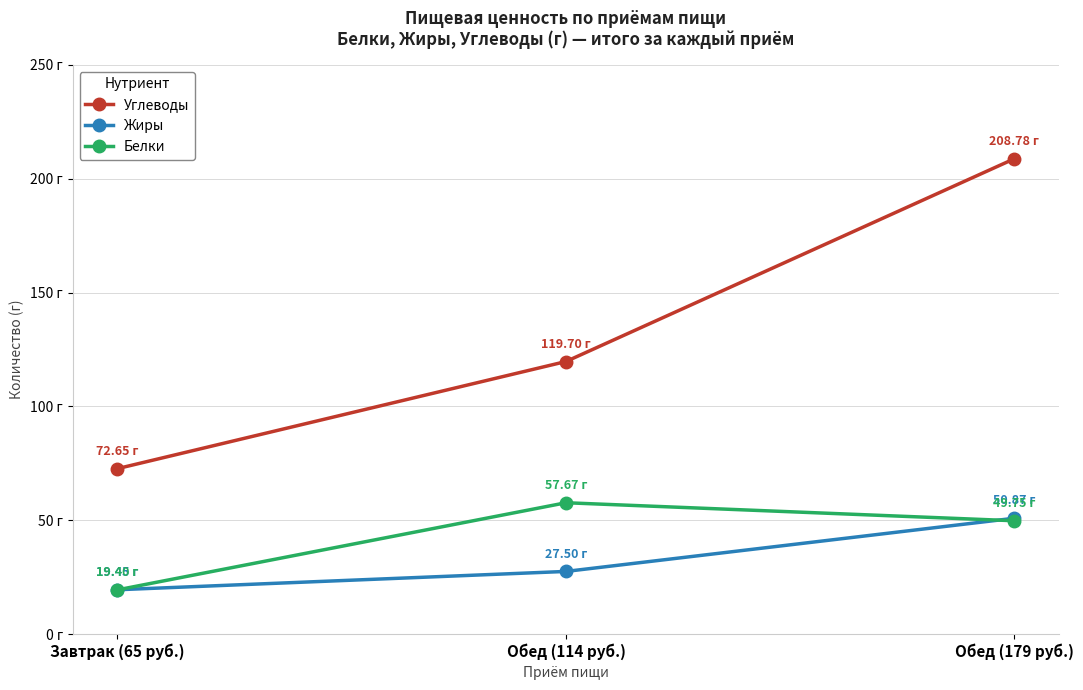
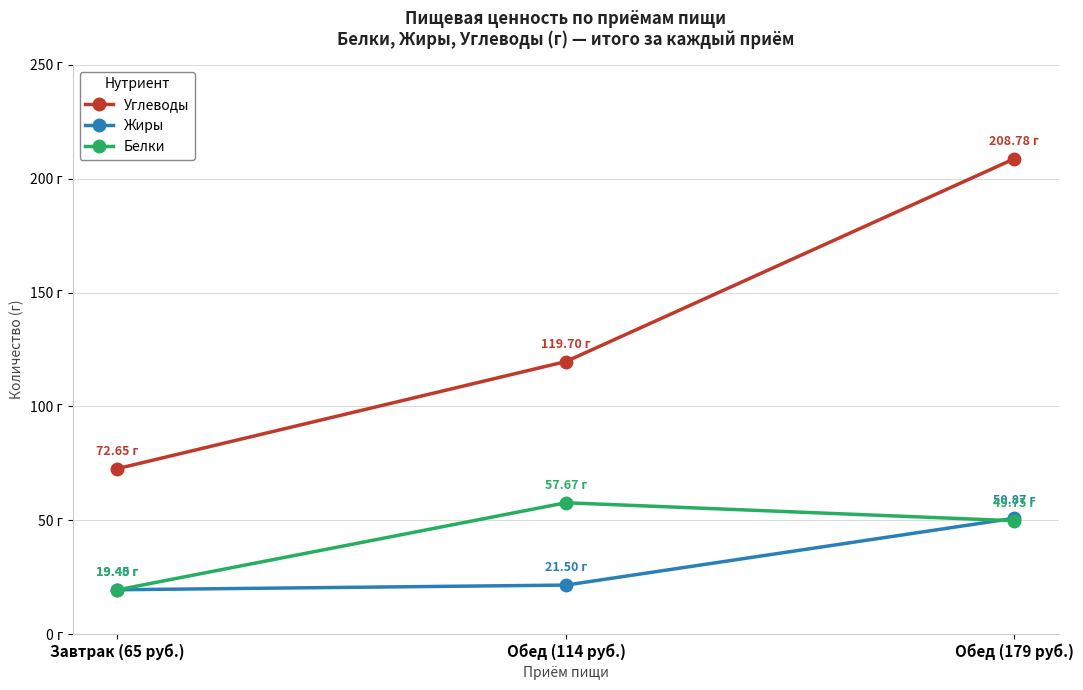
  {
    "Углеводы": {
      "Завтрак (65 руб.)": 72.65,
      "Обед (114 руб.)": 119.70,
      "Обед (179 руб.)": 208.78
    },
    "Жиры": {
-     "Обед (114 руб.)": 27.50
+     "Обед (114 руб.)": 21.50
    },
    "Белки": {
      "Обед (114 руб.)": 57.67
    }
  }
